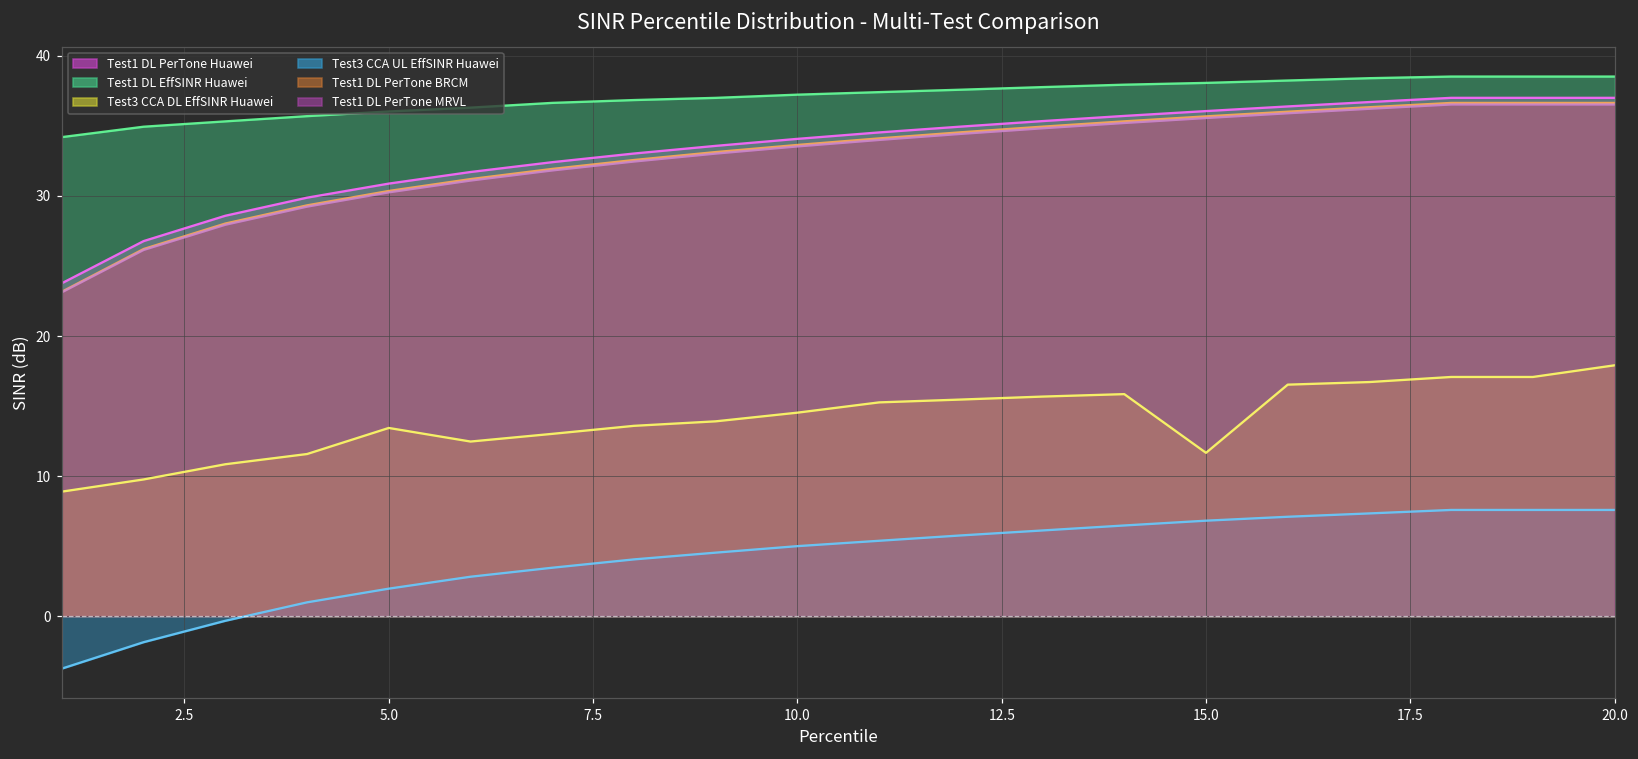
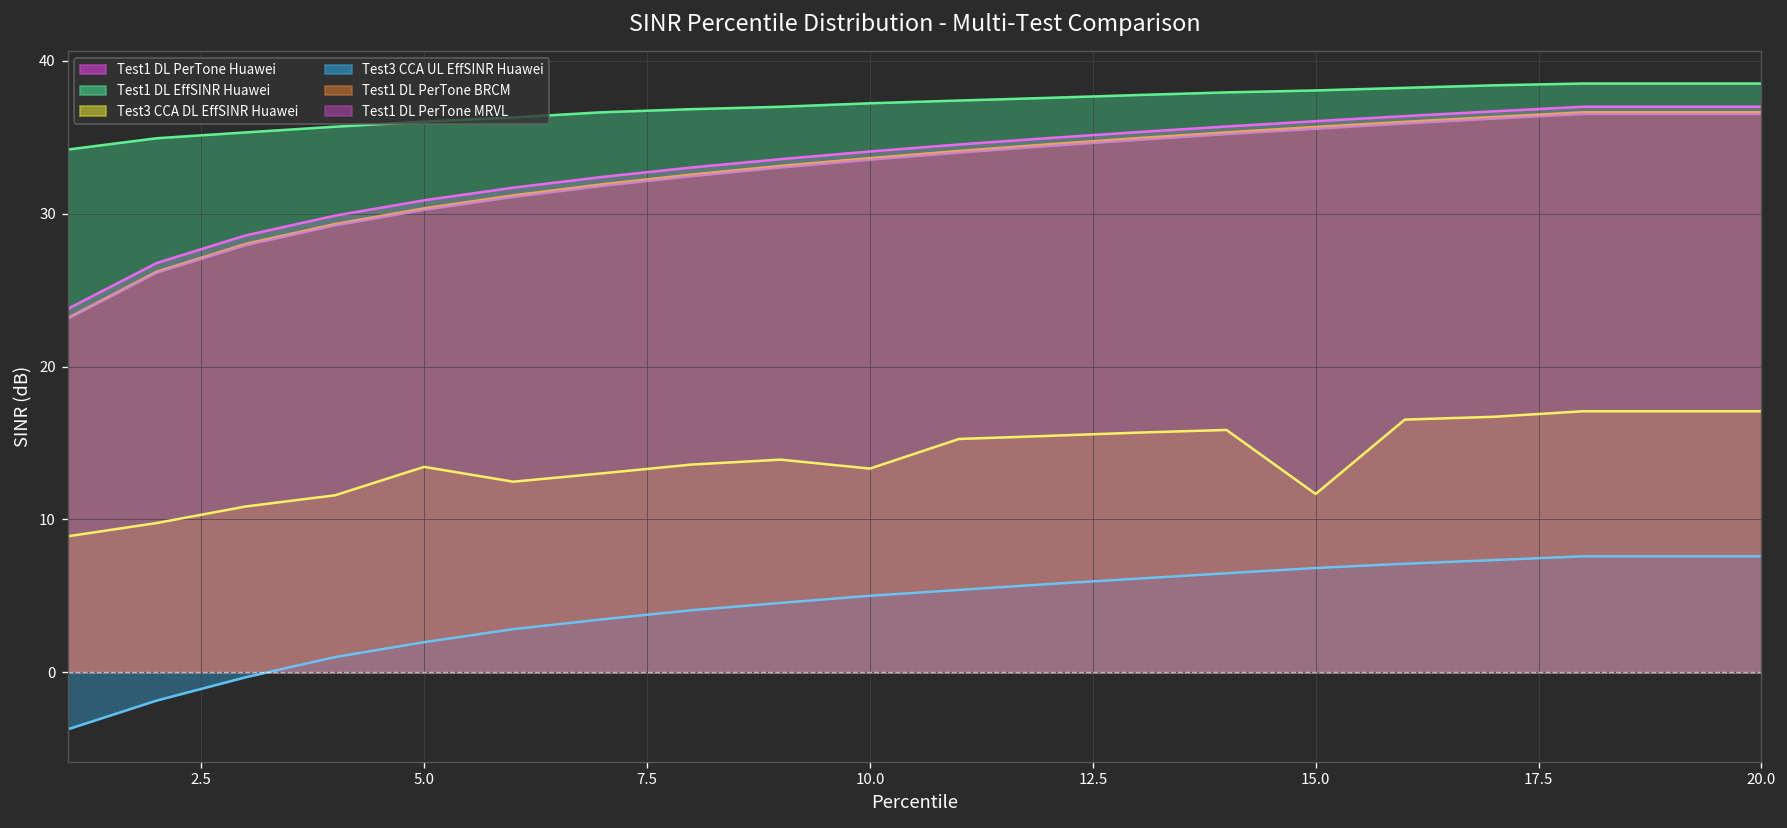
  {
    "Test3 CCA DL EffSINR Huawei": {
      "5.0": 13.4,
-     "10.0": 14.5,
+     "10.0": 13.3,
      "15.0": 11.7,
-     "20.0": 17.9
+     "20.0": 17.1
    }
  }
